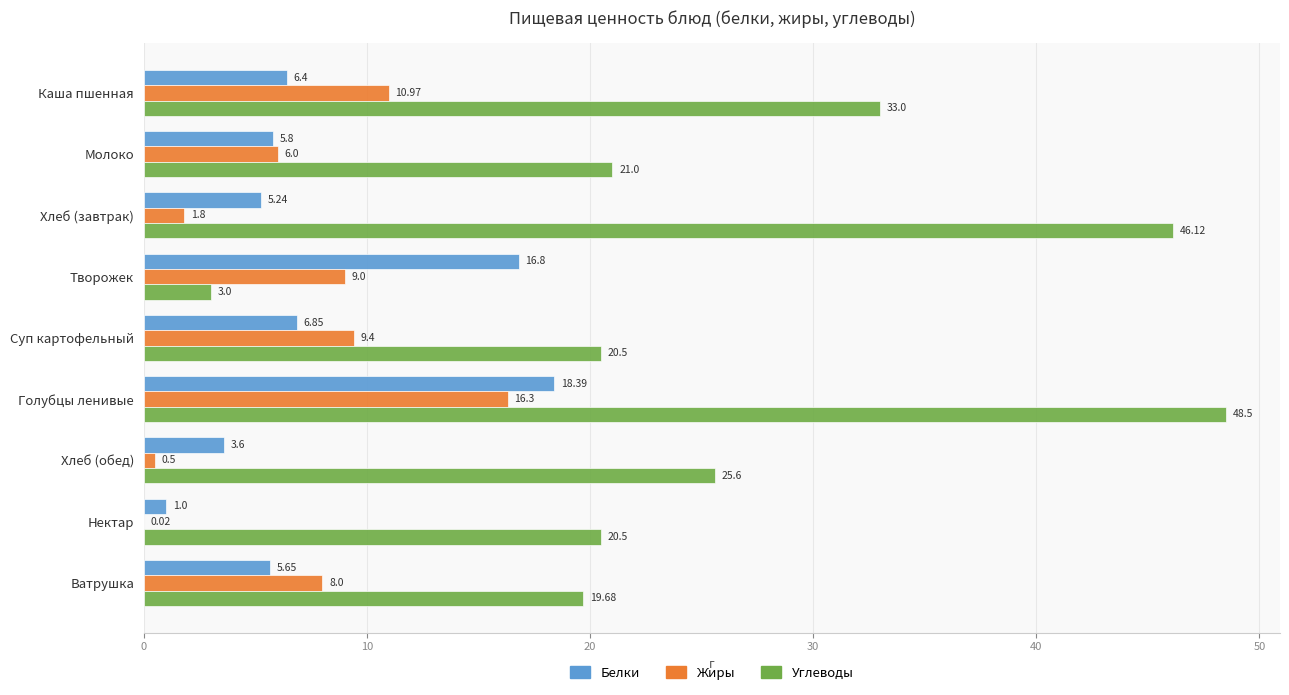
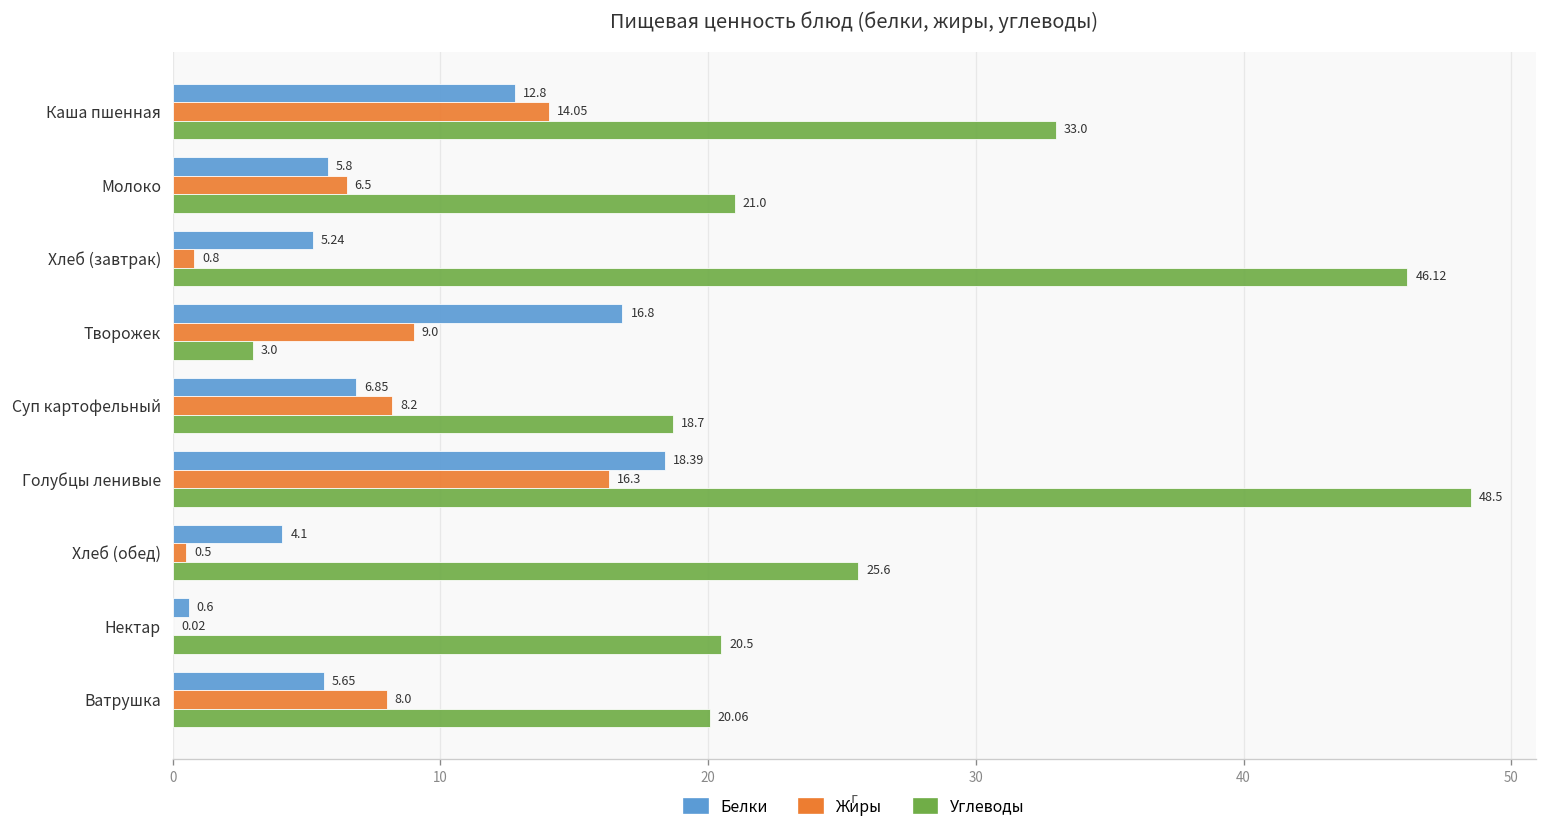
  {
    "Белки": {
-     "Каша пшенная": 6.4,
+     "Каша пшенная": 12.8,
      "Молоко": 5.8,
      "Хлеб (завтрак)": 5.24,
      "Творожек": 16.8,
      "Суп картофельный": 6.85,
      "Голубцы ленивые": 18.39,
-     "Хлеб (обед)": 3.6,
-     "Нектар": 1.0,
+     "Хлеб (обед)": 4.1,
+     "Нектар": 0.6,
      "Ватрушка": 5.65
    },
    "Жиры": {
-     "Каша пшенная": 10.97,
-     "Молоко": 6.0,
-     "Хлеб (завтрак)": 1.8,
+     "Каша пшенная": 14.05,
+     "Молоко": 6.5,
+     "Хлеб (завтрак)": 0.8,
      "Творожек": 9.0,
-     "Суп картофельный": 9.4,
+     "Суп картофельный": 8.2,
      "Голубцы ленивые": 16.3,
      "Хлеб (обед)": 0.5,
      "Нектар": 0.02,
      "Ватрушка": 8.0
    },
    "Углеводы": {
      "Каша пшенная": 33.0,
      "Молоко": 21.0,
      "Хлеб (завтрак)": 46.12,
      "Творожек": 3.0,
-     "Суп картофельный": 20.5,
+     "Суп картофельный": 18.7,
      "Голубцы ленивые": 48.5,
      "Хлеб (обед)": 25.6,
      "Нектар": 20.5,
-     "Ватрушка": 19.68
+     "Ватрушка": 20.06
    }
  }
